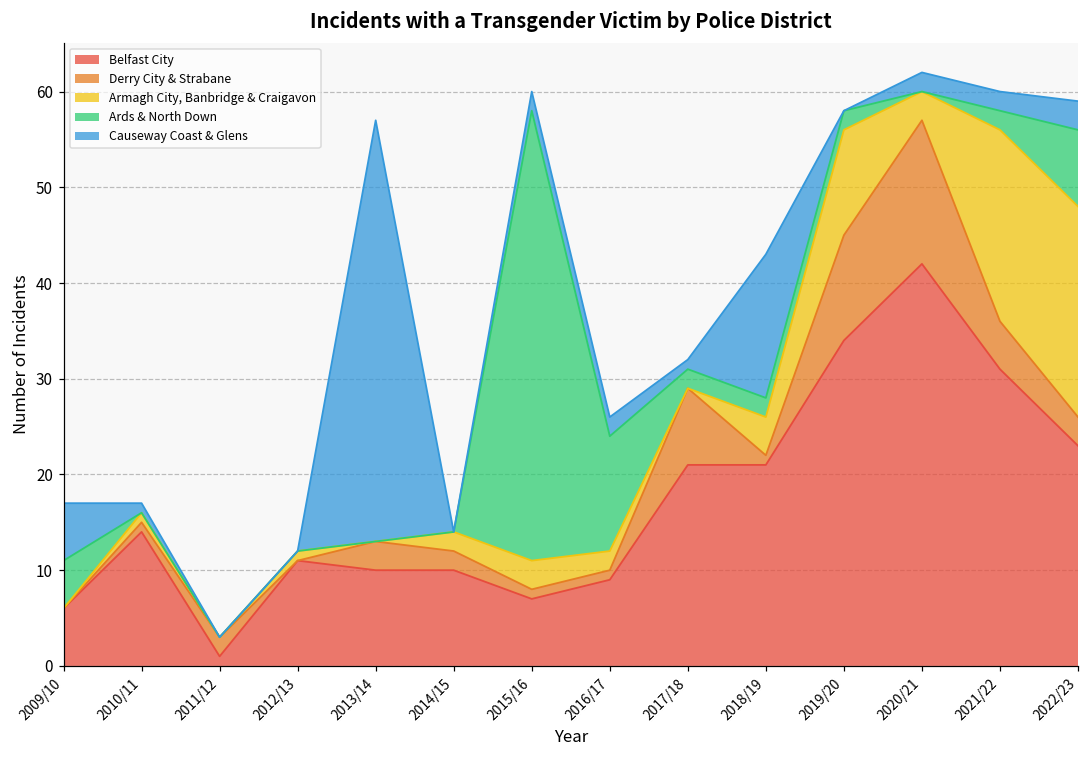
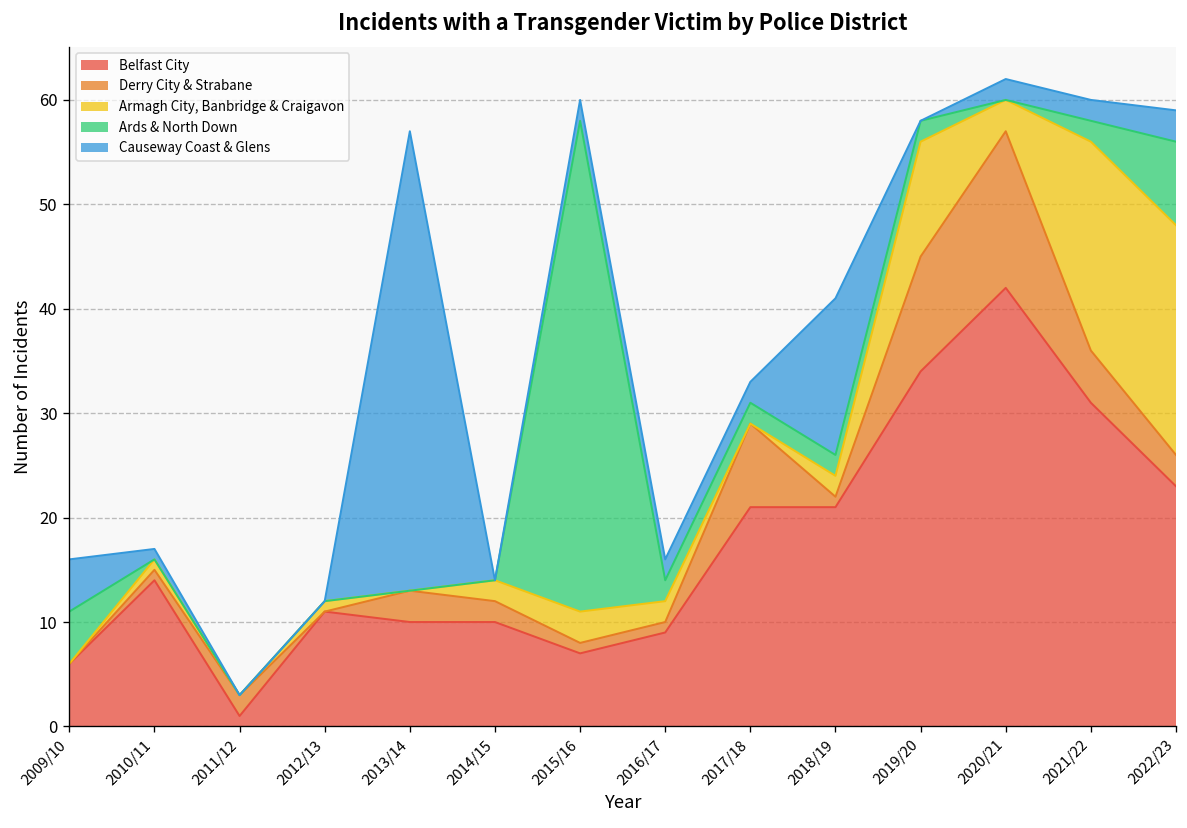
  {
    "Armagh City, Banbridge & Craigavon": {
      "2015/16": 3,
      "2016/17": 2,
-     "2018/19": 4,
+     "2018/19": 2,
      "2019/20": 11,
      "2021/22": 20,
      "2022/23": 22
    },
    "Ards & North Down": {
      "2009/10": 5,
      "2015/16": 47,
-     "2016/17": 12,
+     "2016/17": 2,
      "2017/18": 2,
      "2018/19": 2,
      "2021/22": 2,
      "2022/23": 8
    },
    "Causeway Coast & Glens": {
-     "2009/10": 6,
+     "2009/10": 5,
      "2010/11": 1,
      "2013/14": 44,
      "2015/16": 2,
      "2016/17": 2,
-     "2017/18": 1,
+     "2017/18": 2,
      "2018/19": 15,
      "2020/21": 2,
      "2021/22": 2,
      "2022/23": 3
    }
  }
